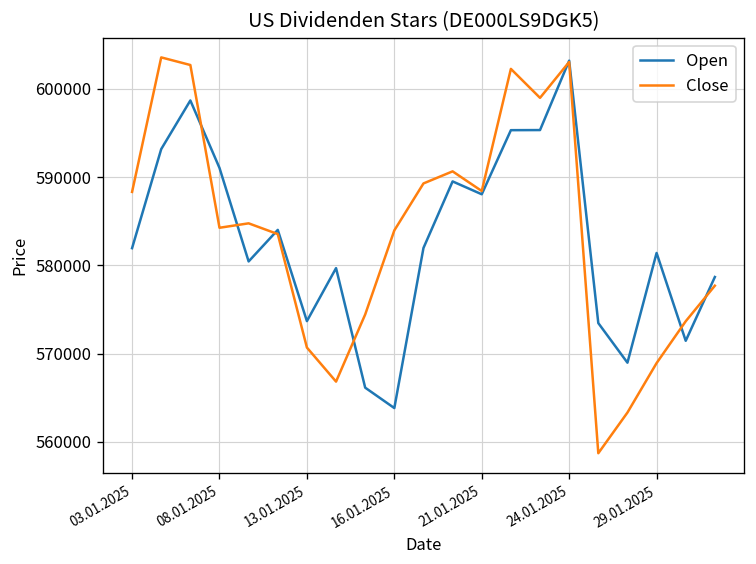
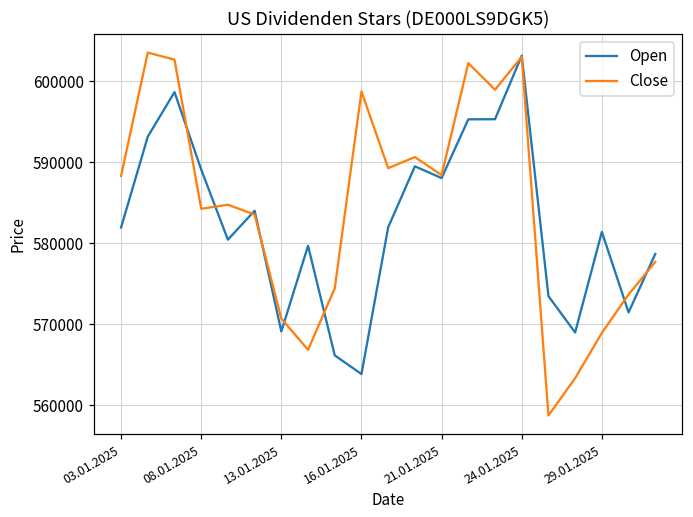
  {
    "Open": {
      "03.01.2025": 582000,
-     "08.01.2025": 591000,
-     "13.01.2025": 574000,
+     "08.01.2025": 589000,
+     "13.01.2025": 569000,
      "16.01.2025": 564000,
      "21.01.2025": 588000,
      "29.01.2025": 581000
    },
    "Close": {
      "03.01.2025": 588000,
      "08.01.2025": 584000,
      "13.01.2025": 571000,
-     "16.01.2025": 584000,
+     "16.01.2025": 599000,
      "21.01.2025": 588000,
      "29.01.2025": 569000
    }
  }
